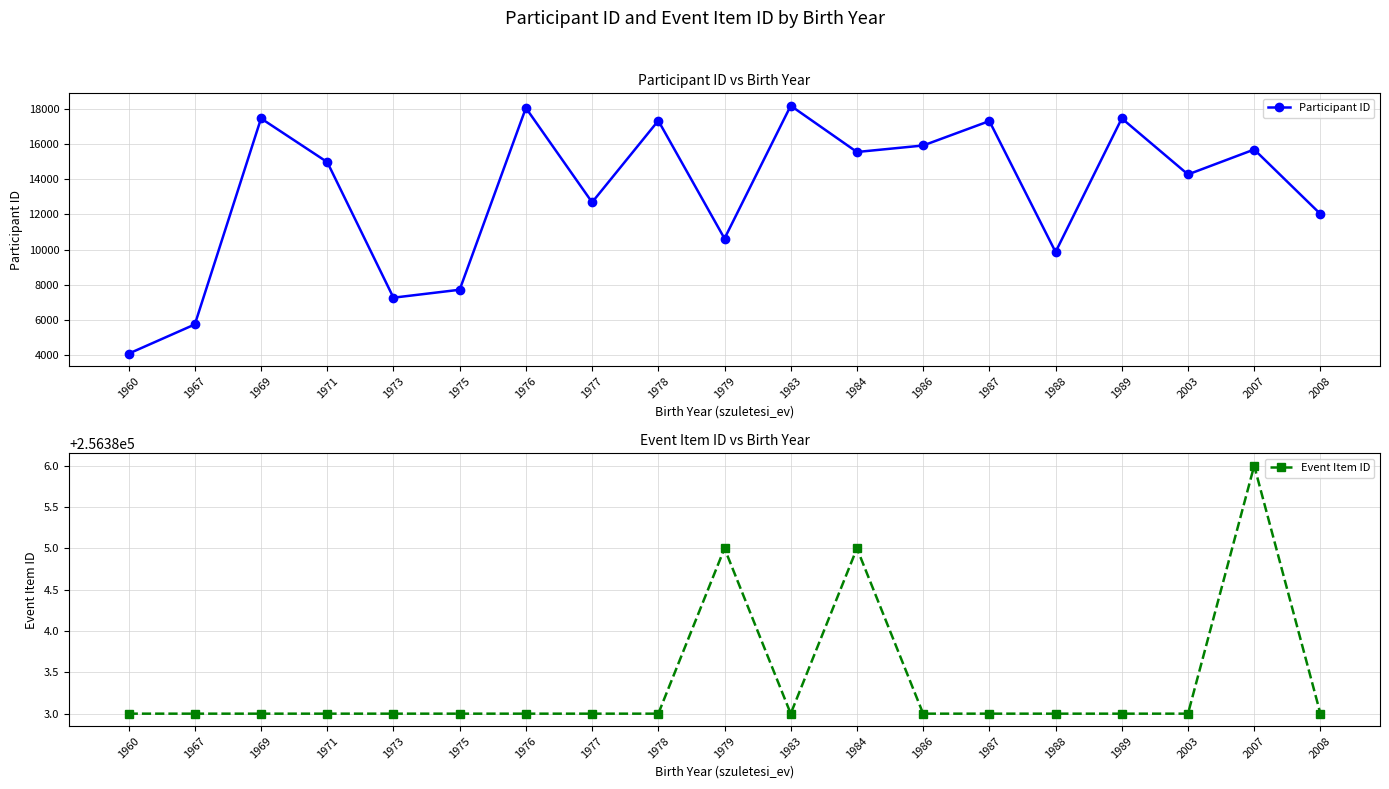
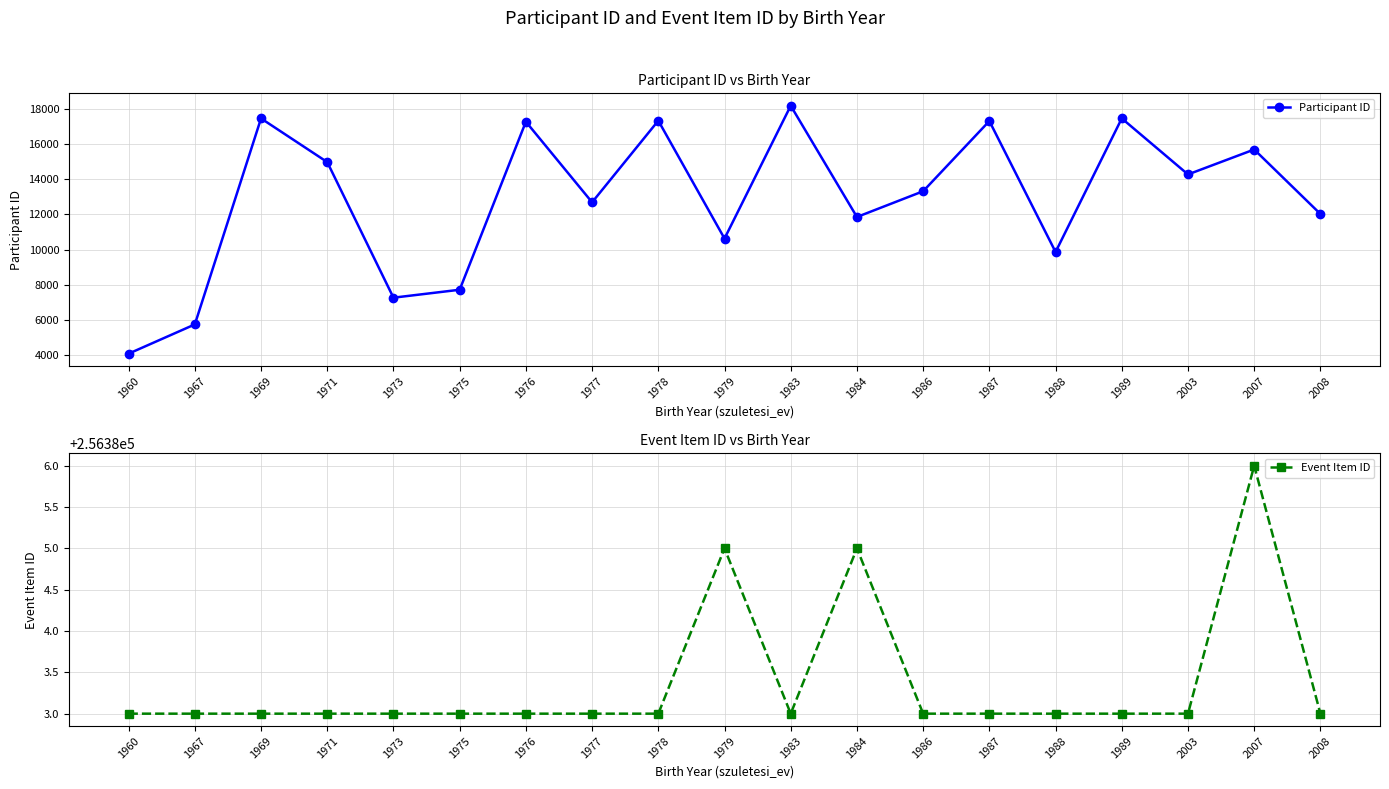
  {
    "Participant ID vs Birth Year": {
      "1960": 4100,
      "1967": 5700,
      "1969": 17500,
      "1971": 15000,
      "1973": 7300,
      "1975": 7700,
-     "1976": 18100,
+     "1976": 17300,
      "1977": 12700,
      "1978": 17300,
      "1979": 10600,
      "1983": 18200,
-     "1984": 15600,
-     "1986": 15900,
+     "1984": 11900,
+     "1986": 13300,
      "1987": 17300,
      "1988": 9900,
      "1989": 17500,
      "2003": 14300,
      "2007": 15700,
      "2008": 12000
    },
    "Event Item ID vs Birth Year": {
      "1960": 256383.0,
      "1967": 256383.0,
      "1969": 256383.0,
      "1971": 256383.0,
      "1973": 256383.0,
      "1975": 256383.0,
      "1976": 256383.0,
      "1977": 256383.0,
      "1978": 256383.0,
      "1979": 256385.0,
      "1983": 256383.0,
      "1984": 256385.0,
      "1986": 256383.0,
      "1987": 256383.0,
      "1988": 256383.0,
      "1989": 256383.0,
      "2003": 256383.0,
      "2007": 256386.0,
      "2008": 256383.0
    }
  }
